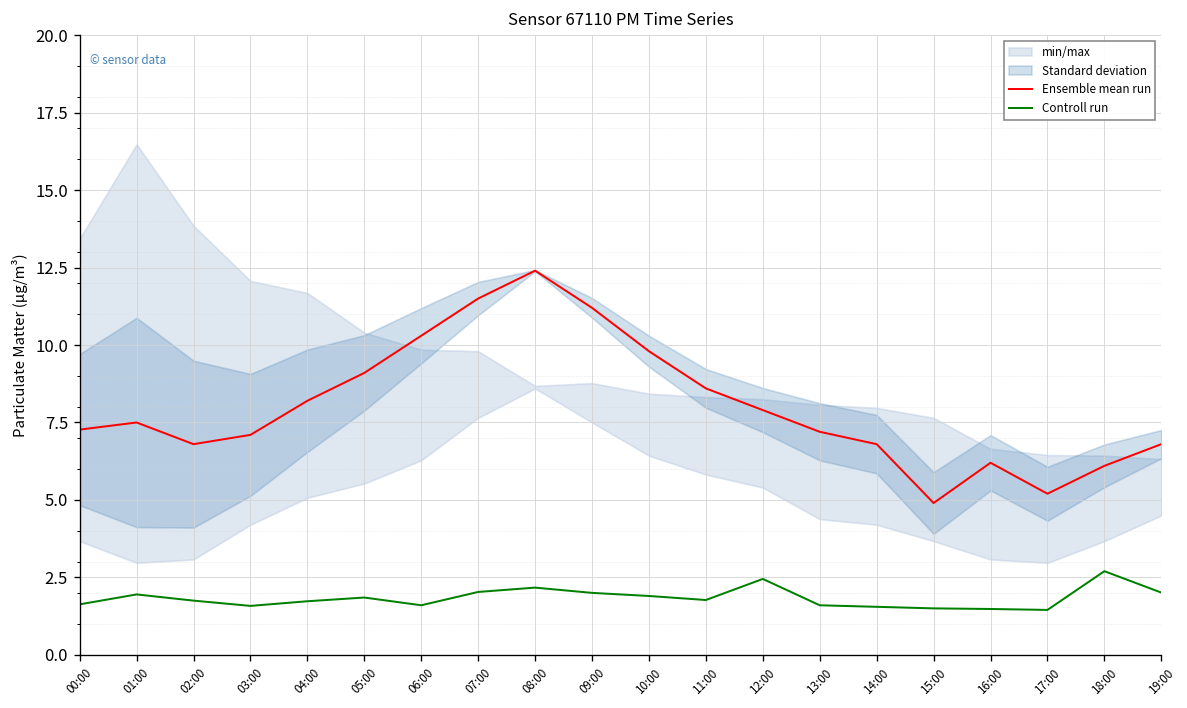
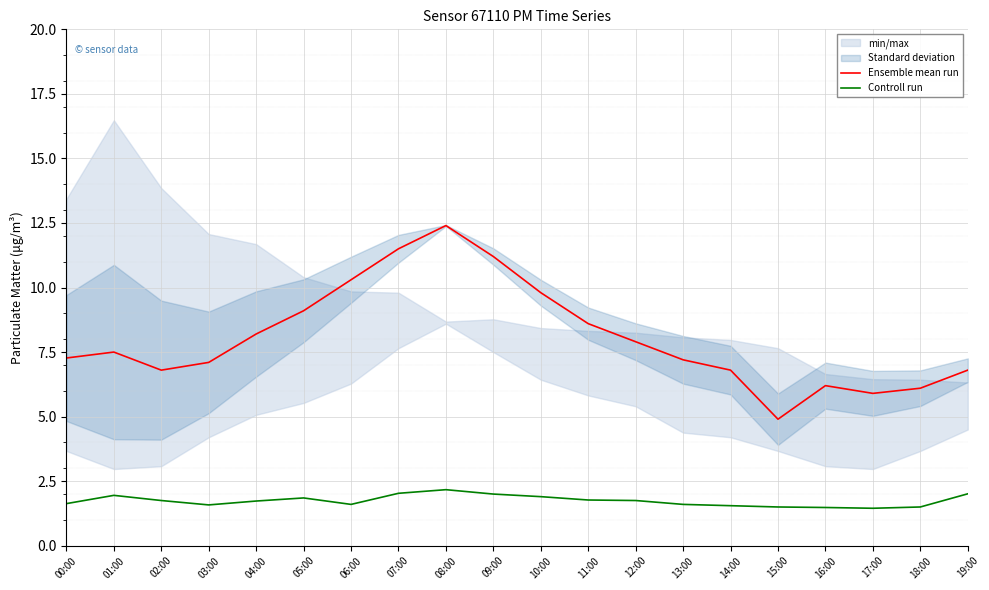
  {
    "Ensemble mean run": {
      "00:00": 7.3,
      "01:00": 7.5,
      "02:00": 6.8,
      "03:00": 7.1,
      "04:00": 8.2,
      "05:00": 9.1,
      "06:00": 10.3,
      "07:00": 11.5,
      "09:00": 11.2,
      "10:00": 9.8,
      "11:00": 8.6,
      "12:00": 7.9,
      "13:00": 7.2,
      "14:00": 6.8,
      "15:00": 4.9,
      "16:00": 6.2,
-     "17:00": 5.2,
+     "17:00": 5.9,
      "18:00": 6.1,
      "19:00": 6.8
    },
    "Controll run": {
      "00:00": 1.6,
      "01:00": 2.0,
      "02:00": 1.8,
      "03:00": 1.6,
      "04:00": 1.7,
      "05:00": 1.9,
      "06:00": 1.6,
      "07:00": 2.0,
      "08:00": 2.2,
      "09:00": 2.0,
      "10:00": 1.9,
      "11:00": 1.8,
-     "12:00": 2.5,
+     "12:00": 1.8,
      "13:00": 1.6,
      "14:00": 1.6,
      "15:00": 1.5,
      "16:00": 1.5,
      "17:00": 1.5,
-     "18:00": 2.7,
+     "18:00": 1.5,
      "19:00": 2.0
    }
  }
